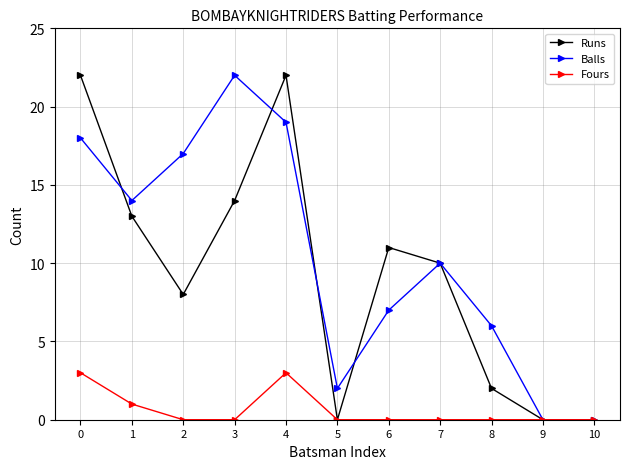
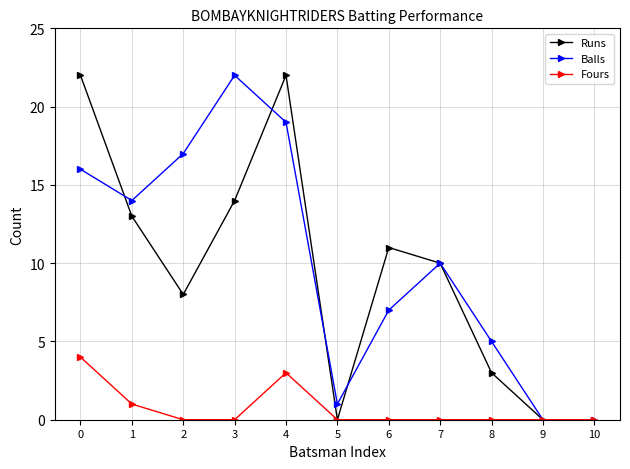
  {
    "Runs": {
      "0": 22,
      "1": 13,
      "2": 8,
      "3": 14,
      "4": 22,
      "6": 11,
-     "8": 2
+     "8": 3
    },
    "Balls": {
-     "0": 18,
+     "0": 16,
      "1": 14,
      "2": 17,
      "3": 22,
      "4": 19,
-     "5": 2,
+     "5": 1,
      "6": 7,
-     "8": 6
+     "8": 5
    },
    "Fours": {
-     "0": 3,
+     "0": 4,
      "1": 1,
      "2": 0,
      "3": 0,
      "4": 3,
      "6": 0,
      "7": 0,
      "8": 0
    }
  }
